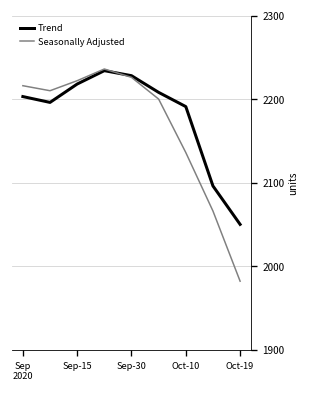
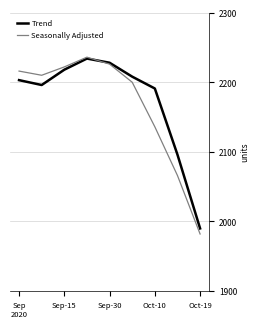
  {
    "Trend": {
      "Sep 2020": 2200,
      "Sep-15": 2220,
      "Oct-10": 2190,
-     "Oct-19": 2050
+     "Oct-19": 1990
    },
    "Seasonally Adjusted": {
      "Sep 2020": 2220,
      "Sep-15": 2220,
      "Oct-10": 2140,
      "Oct-19": 1980
    }
  }
